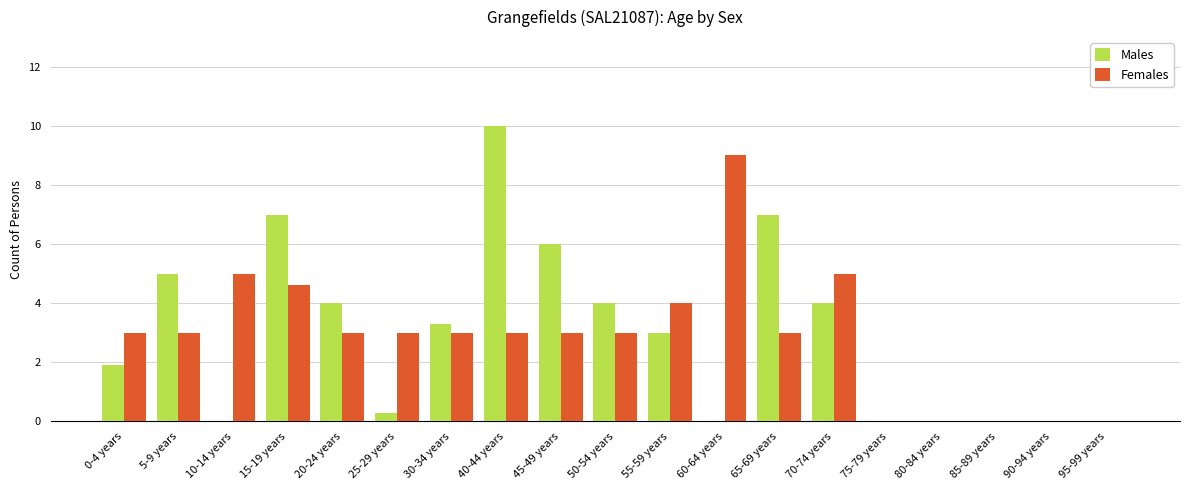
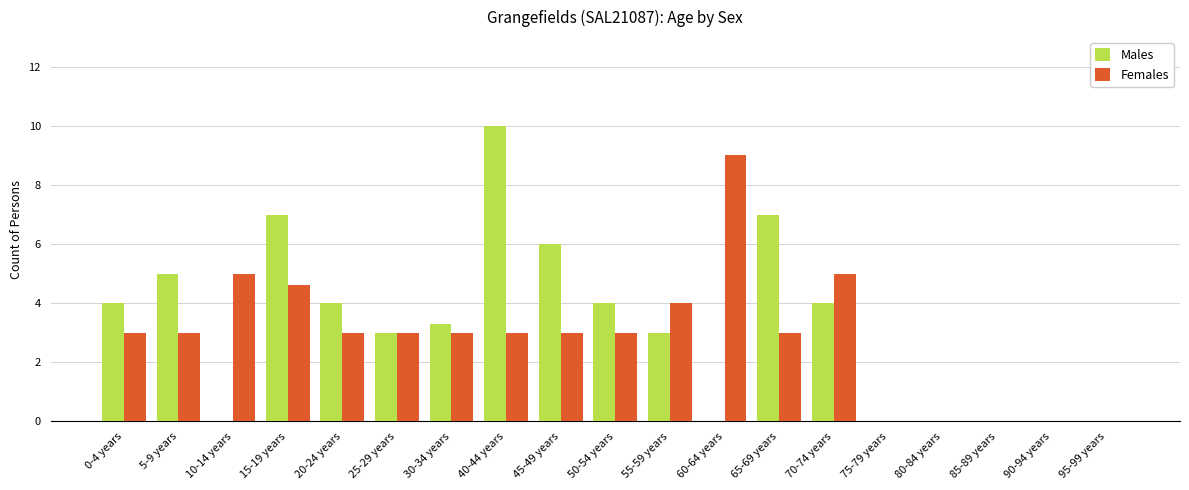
  {
    "Males": {
-     "0-4 years": 1.9,
+     "0-4 years": 4.0,
      "5-9 years": 5.0,
      "10-14 years": 0.0,
      "15-19 years": 7.0,
      "20-24 years": 4.0,
-     "25-29 years": 0.3,
+     "25-29 years": 3.0,
      "30-34 years": 3.3,
      "40-44 years": 10.0,
      "45-49 years": 6.0,
      "50-54 years": 4.0,
      "55-59 years": 3.0,
      "60-64 years": 0.0,
      "65-69 years": 7.0,
      "70-74 years": 4.0,
      "75-79 years": 0.0,
      "80-84 years": 0.0,
      "85-89 years": 0.0,
      "90-94 years": 0.0,
      "95-99 years": 0.0
    },
    "Females": {
      "0-4 years": 3.0,
      "5-9 years": 3.0,
      "10-14 years": 5.0,
      "15-19 years": 4.6,
      "20-24 years": 3.0,
      "25-29 years": 3.0,
      "30-34 years": 3.0,
      "40-44 years": 3.0,
      "45-49 years": 3.0,
      "50-54 years": 3.0,
      "55-59 years": 4.0,
      "60-64 years": 9.0,
      "65-69 years": 3.0,
      "70-74 years": 5.0,
      "75-79 years": 0.0,
      "80-84 years": 0.0,
      "85-89 years": 0.0,
      "90-94 years": 0.0,
      "95-99 years": 0.0
    }
  }
